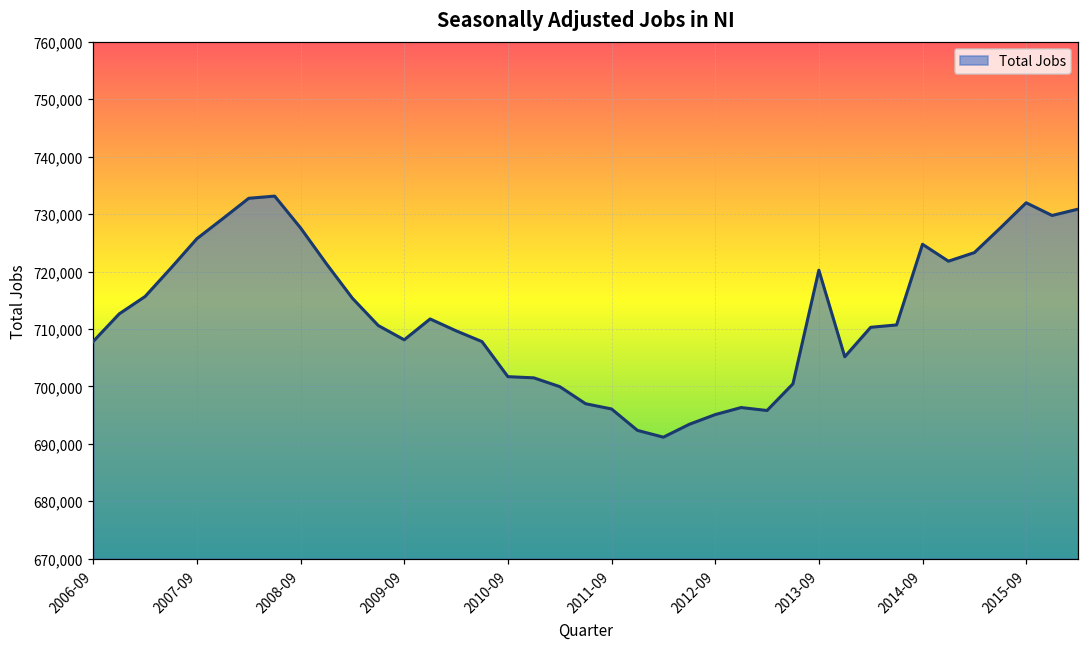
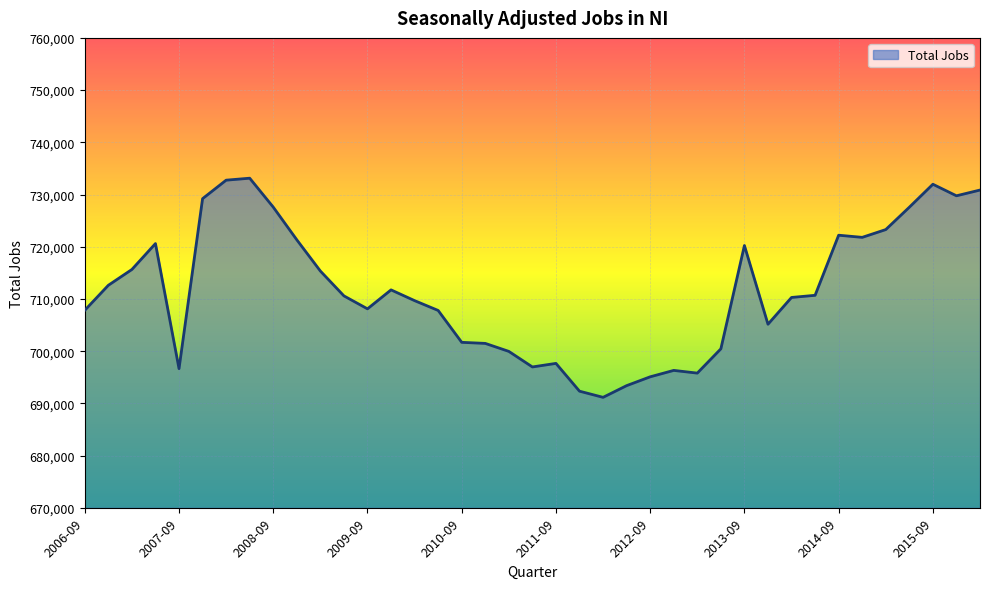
  {
    "2006-09": "708,000",
-   "2007-09": "726,000",
+   "2007-09": "697,000",
    "2008-09": "728,000",
    "2009-09": "708,000",
    "2010-09": "702,000",
-   "2011-09": "696,000",
+   "2011-09": "698,000",
    "2012-09": "695,000",
    "2013-09": "720,000",
-   "2014-09": "725,000",
+   "2014-09": "722,000",
    "2015-09": "732,000"
  }
